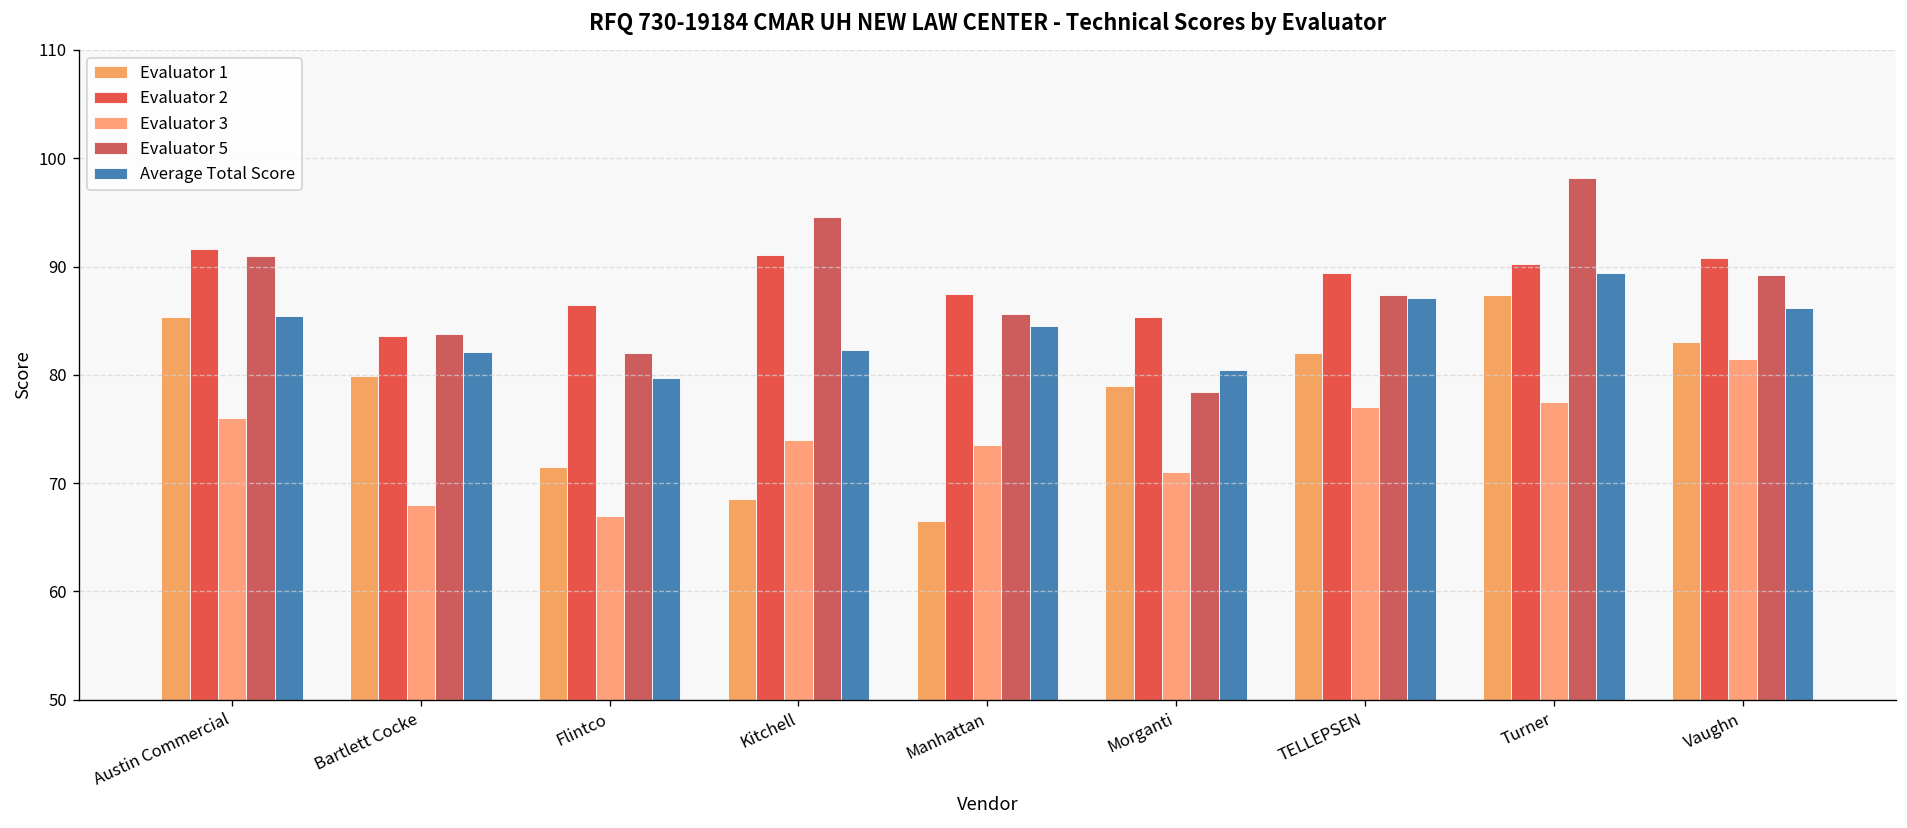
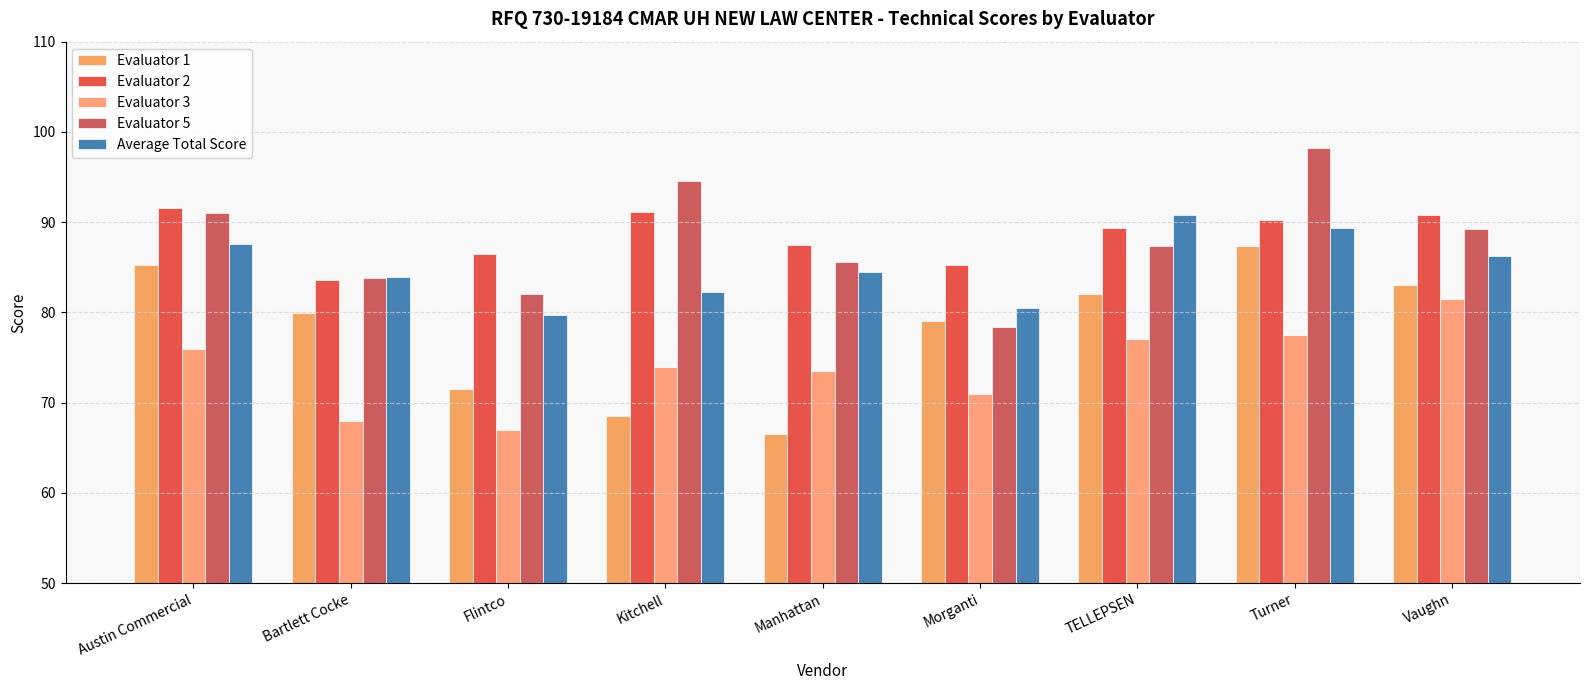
  {
    "Average Total Score": {
-     "Austin Commercial": 85,
-     "Bartlett Cocke": 82,
+     "Austin Commercial": 88,
+     "Bartlett Cocke": 84,
      "Flintco": 80,
      "Kitchell": 82,
      "Manhattan": 85,
      "Morganti": 80,
-     "TELLEPSEN": 87,
+     "TELLEPSEN": 91,
      "Turner": 89,
      "Vaughn": 86
    }
  }
